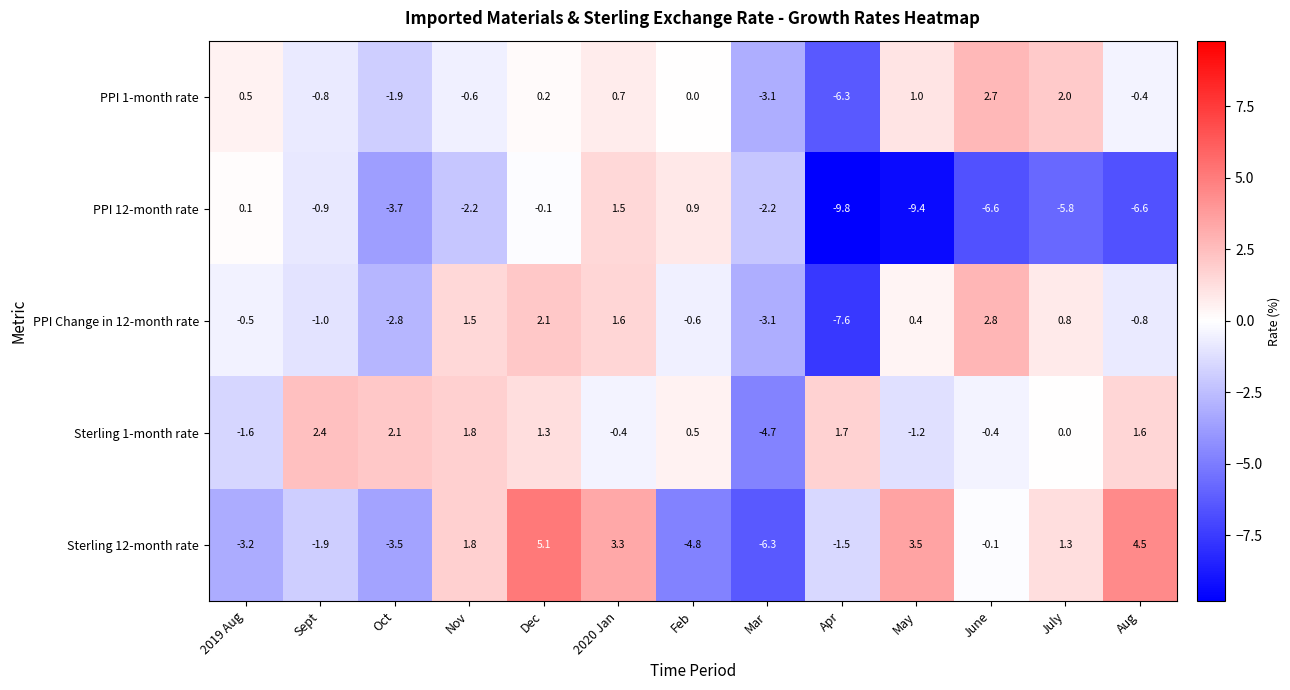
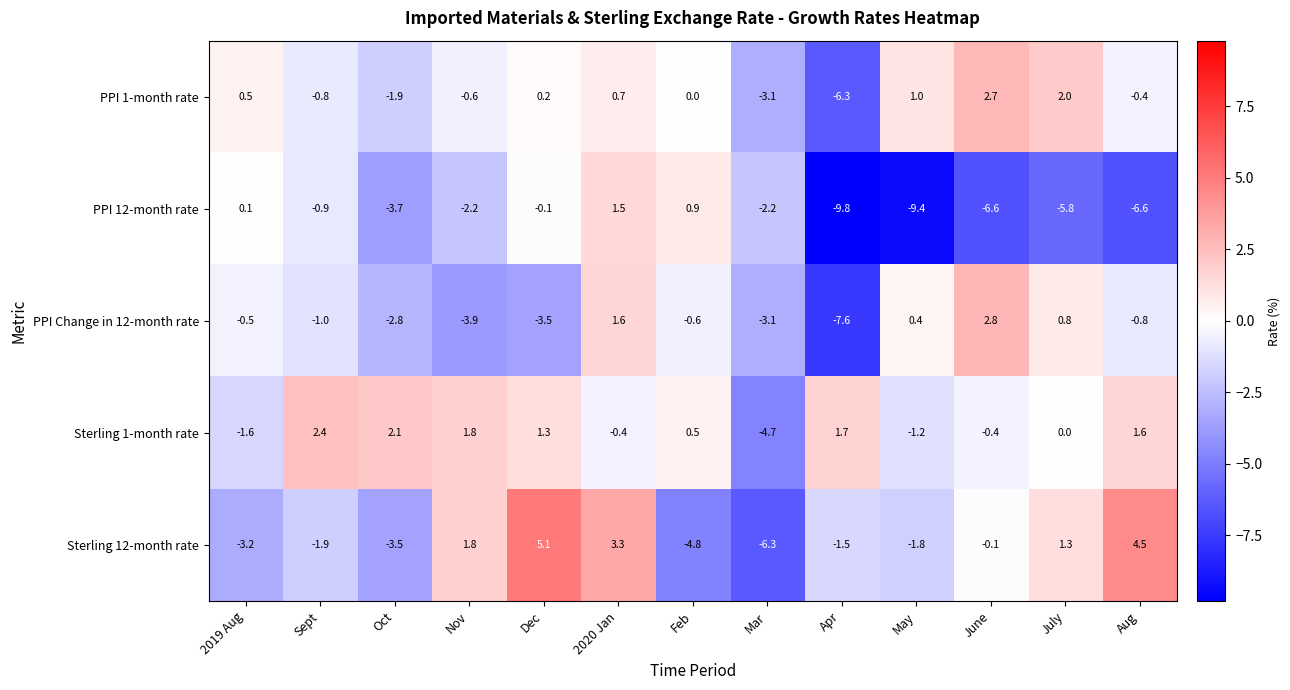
  {
    "PPI 1-month rate": {
      "2019 Aug": 0.5,
      "Sept": -0.8,
      "Oct": -1.9,
      "Nov": -0.6,
      "Dec": 0.2,
      "2020 Jan": 0.7,
      "Feb": 0.0,
      "Mar": -3.1,
      "Apr": -6.3,
      "May": 1.0,
      "June": 2.7,
      "July": 2.0,
      "Aug": -0.4
    },
    "PPI 12-month rate": {
      "2019 Aug": 0.1,
      "Sept": -0.9,
      "Oct": -3.7,
      "Nov": -2.2,
      "Dec": -0.1,
      "2020 Jan": 1.5,
      "Feb": 0.9,
      "Mar": -2.2,
      "Apr": -9.8,
      "May": -9.4,
      "June": -6.6,
      "July": -5.8,
      "Aug": -6.6
    },
    "PPI Change in 12-month rate": {
      "2019 Aug": -0.5,
      "Sept": -1.0,
      "Oct": -2.8,
-     "Nov": 1.5,
-     "Dec": 2.1,
+     "Nov": -3.9,
+     "Dec": -3.5,
      "2020 Jan": 1.6,
      "Feb": -0.6,
      "Mar": -3.1,
      "Apr": -7.6,
      "May": 0.4,
      "June": 2.8,
      "July": 0.8,
      "Aug": -0.8
    },
    "Sterling 1-month rate": {
      "2019 Aug": -1.6,
      "Sept": 2.4,
      "Oct": 2.1,
      "Nov": 1.8,
      "Dec": 1.3,
      "2020 Jan": -0.4,
      "Feb": 0.5,
      "Mar": -4.7,
      "Apr": 1.7,
      "May": -1.2,
      "June": -0.4,
      "July": 0.0,
      "Aug": 1.6
    },
    "Sterling 12-month rate": {
      "2019 Aug": -3.2,
      "Sept": -1.9,
      "Oct": -3.5,
      "Nov": 1.8,
      "Dec": 5.1,
      "2020 Jan": 3.3,
      "Feb": -4.8,
      "Mar": -6.3,
      "Apr": -1.5,
-     "May": 3.5,
+     "May": -1.8,
      "June": -0.1,
      "July": 1.3,
      "Aug": 4.5
    }
  }
